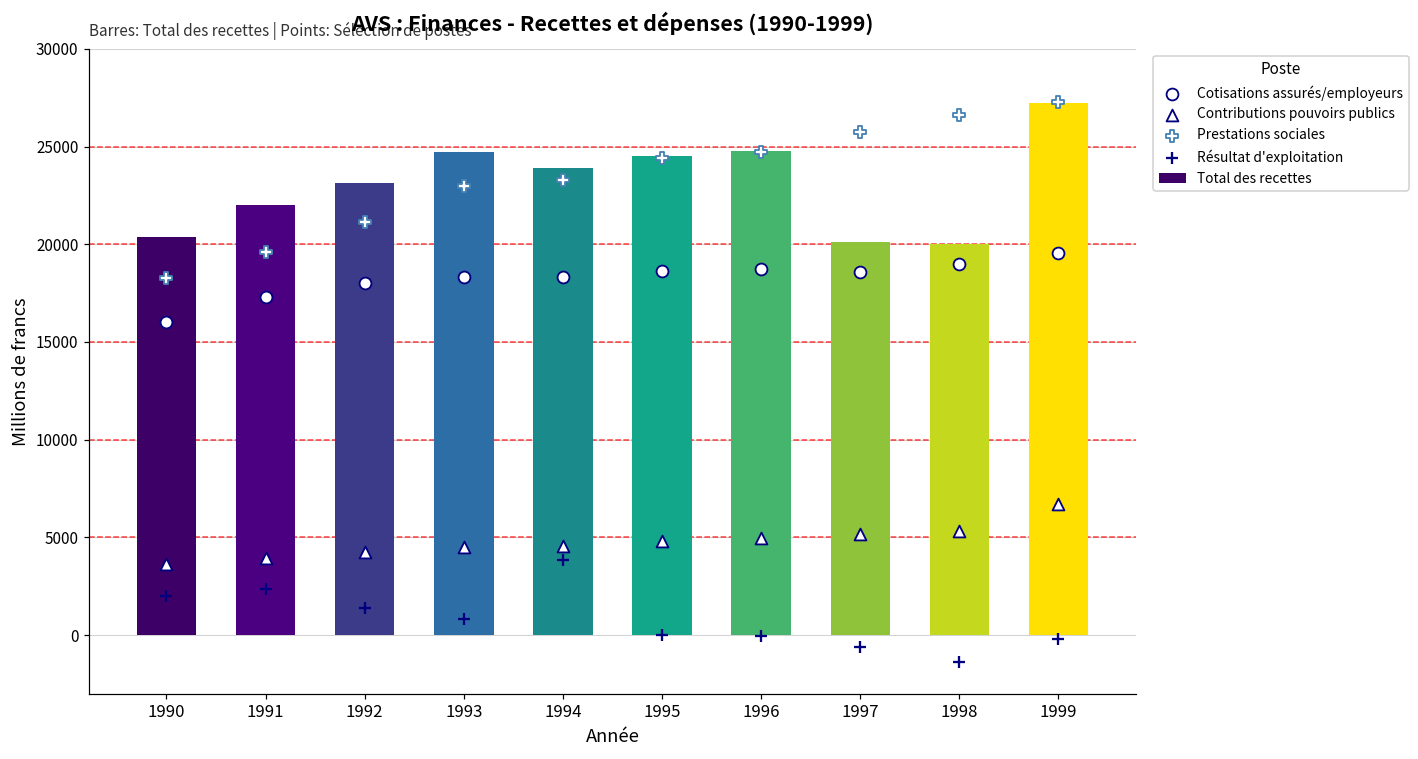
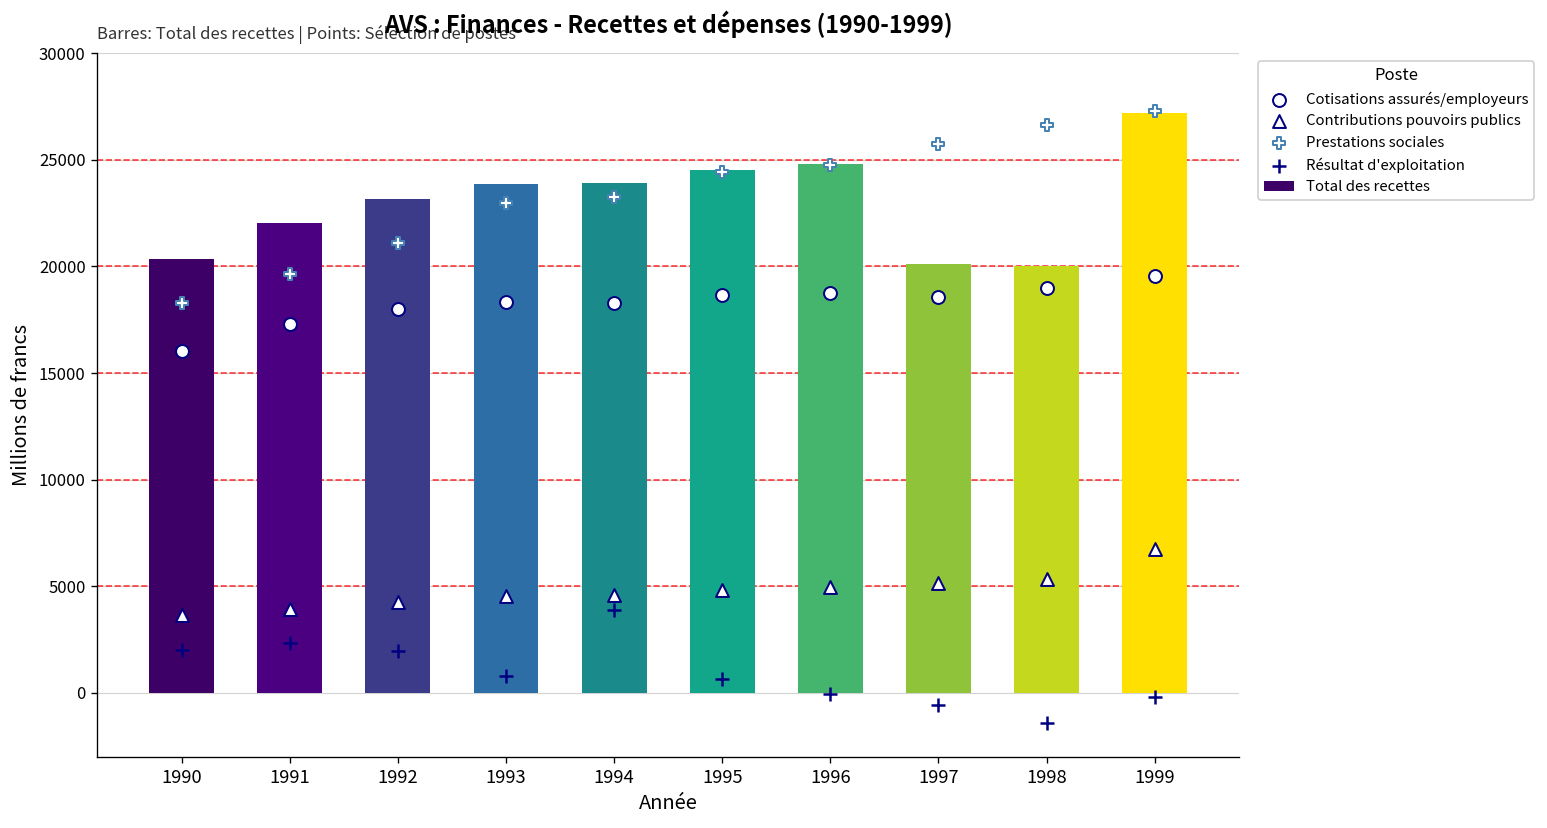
  {
    "Total des recettes": {
      "1990": 20400,
      "1991": 22000,
      "1992": 23200,
-     "1993": 24700,
+     "1993": 23900,
      "1994": 23900,
      "1995": 24500,
      "1996": 24800,
      "1997": 20100,
      "1998": 20000,
      "1999": 27200
    },
    "Résultat d'exploitation": {
-     "1992": 1400,
-     "1995": 0
+     "1992": 2000,
+     "1995": 700
    }
  }
